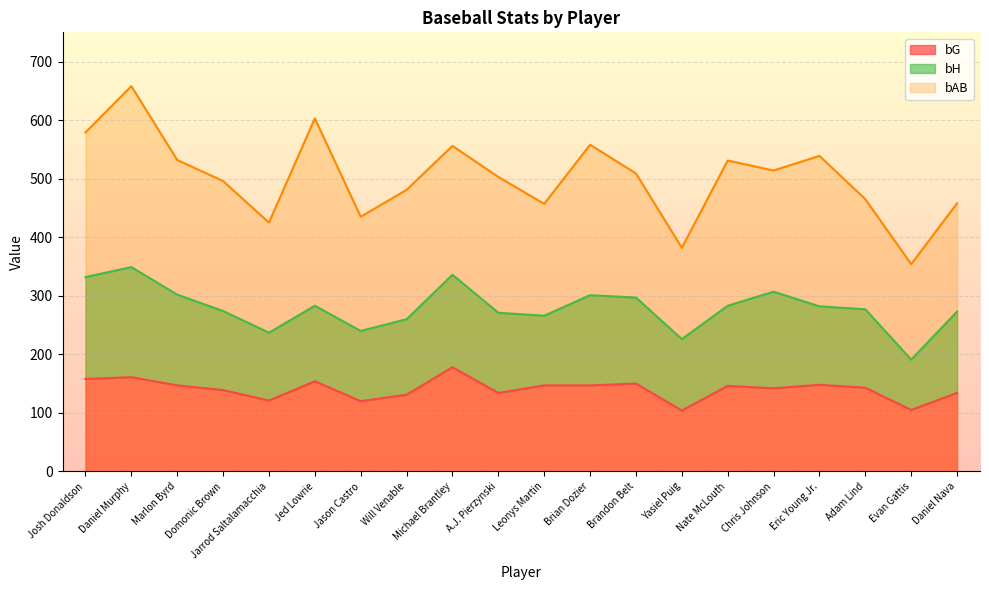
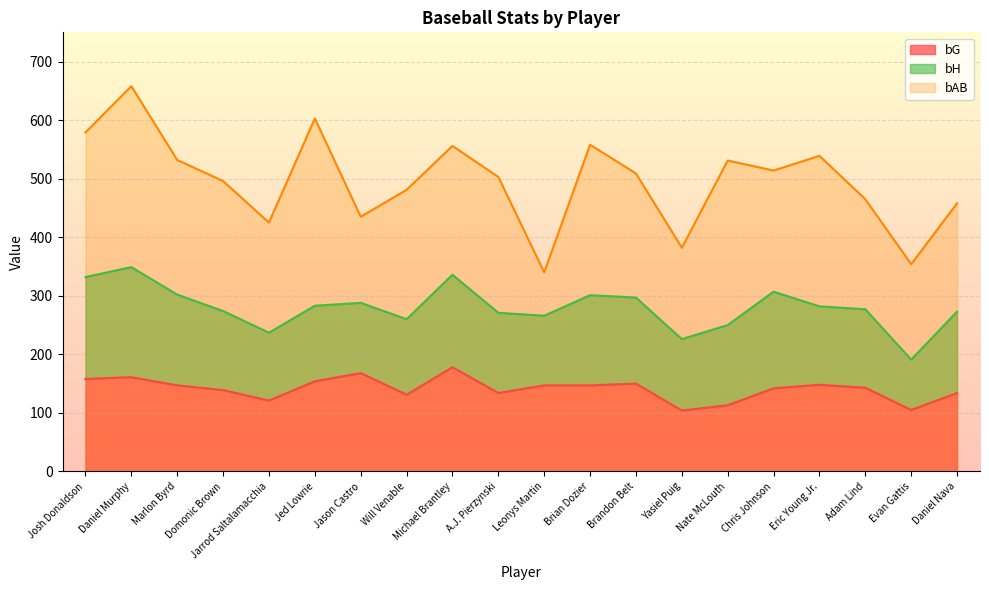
  {
    "bG": {
      "Josh Donaldson": 160,
      "Daniel Murphy": 160,
      "Marlon Byrd": 150,
      "Domonic Brown": 140,
      "Jarrod Saltalamacchia": 120,
      "Jed Lowrie": 150,
-     "Jason Castro": 120,
+     "Jason Castro": 170,
      "Will Venable": 130,
      "Michael Brantley": 180,
      "A.J. Pierzynski": 130,
      "Leonys Martin": 150,
      "Brian Dozier": 150,
      "Brandon Belt": 150,
      "Yasiel Puig": 100,
-     "Nate McLouth": 150,
+     "Nate McLouth": 110,
      "Chris Johnson": 140,
      "Eric Young Jr.": 150,
      "Adam Lind": 140,
      "Evan Gattis": 110,
      "Daniel Nava": 130
    },
    "bH": {
      "Josh Donaldson": 170,
      "Daniel Murphy": 190,
      "Marlon Byrd": 160,
      "Domonic Brown": 140,
      "Jarrod Saltalamacchia": 120,
      "Jed Lowrie": 130,
      "Jason Castro": 120,
      "Will Venable": 130,
      "Michael Brantley": 160,
      "A.J. Pierzynski": 140,
      "Leonys Martin": 120,
      "Brian Dozier": 150,
      "Brandon Belt": 150,
      "Yasiel Puig": 120,
      "Nate McLouth": 140,
      "Chris Johnson": 170,
      "Eric Young Jr.": 130,
      "Adam Lind": 130,
      "Evan Gattis": 90,
      "Daniel Nava": 140
    },
    "bAB": {
      "Josh Donaldson": 580,
      "Daniel Murphy": 660,
      "Marlon Byrd": 530,
      "Domonic Brown": 500,
      "Jarrod Saltalamacchia": 430,
      "Jed Lowrie": 600,
      "Jason Castro": 440,
      "Will Venable": 480,
      "Michael Brantley": 560,
      "A.J. Pierzynski": 500,
-     "Leonys Martin": 460,
+     "Leonys Martin": 340,
      "Brian Dozier": 560,
      "Brandon Belt": 510,
      "Yasiel Puig": 380,
      "Nate McLouth": 530,
      "Chris Johnson": 510,
      "Eric Young Jr.": 540,
      "Adam Lind": 470,
      "Evan Gattis": 350,
      "Daniel Nava": 460
    }
  }
